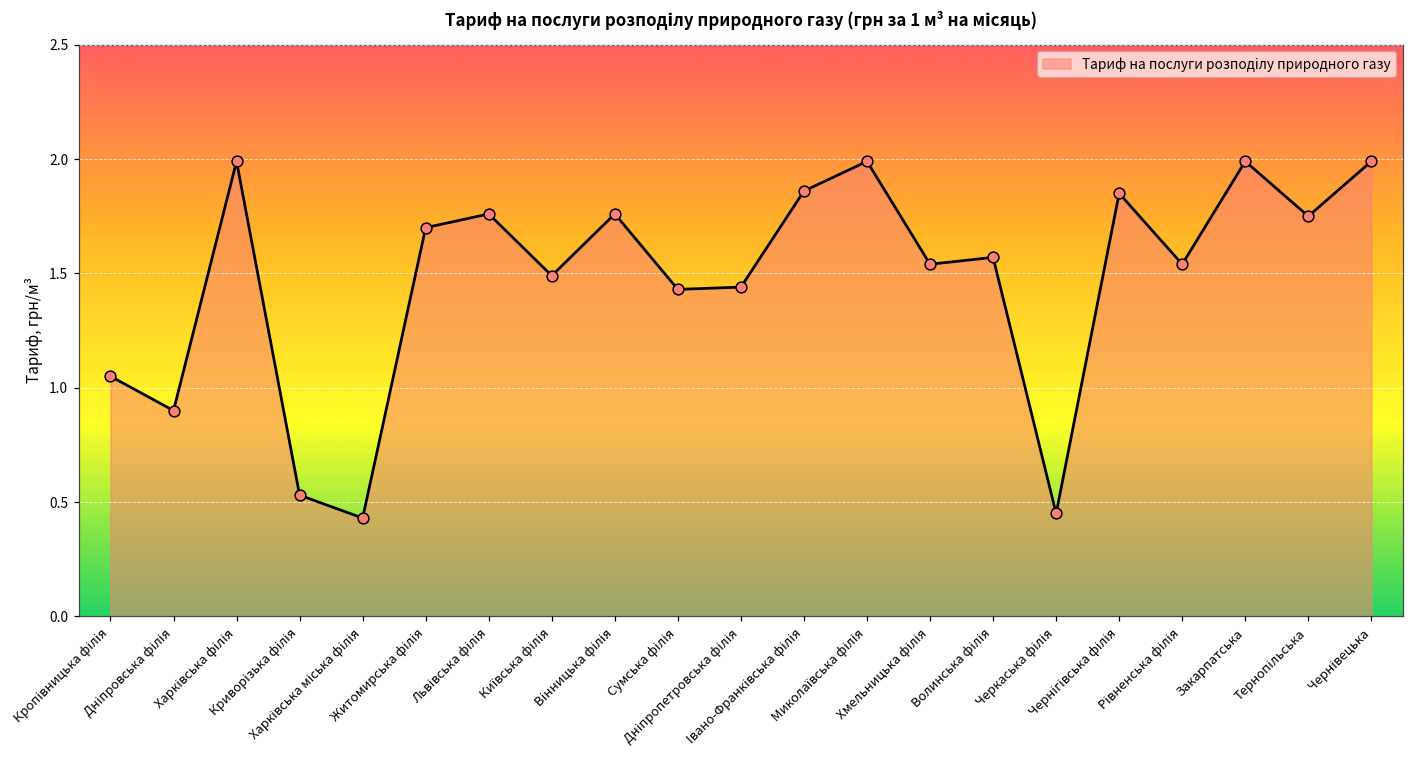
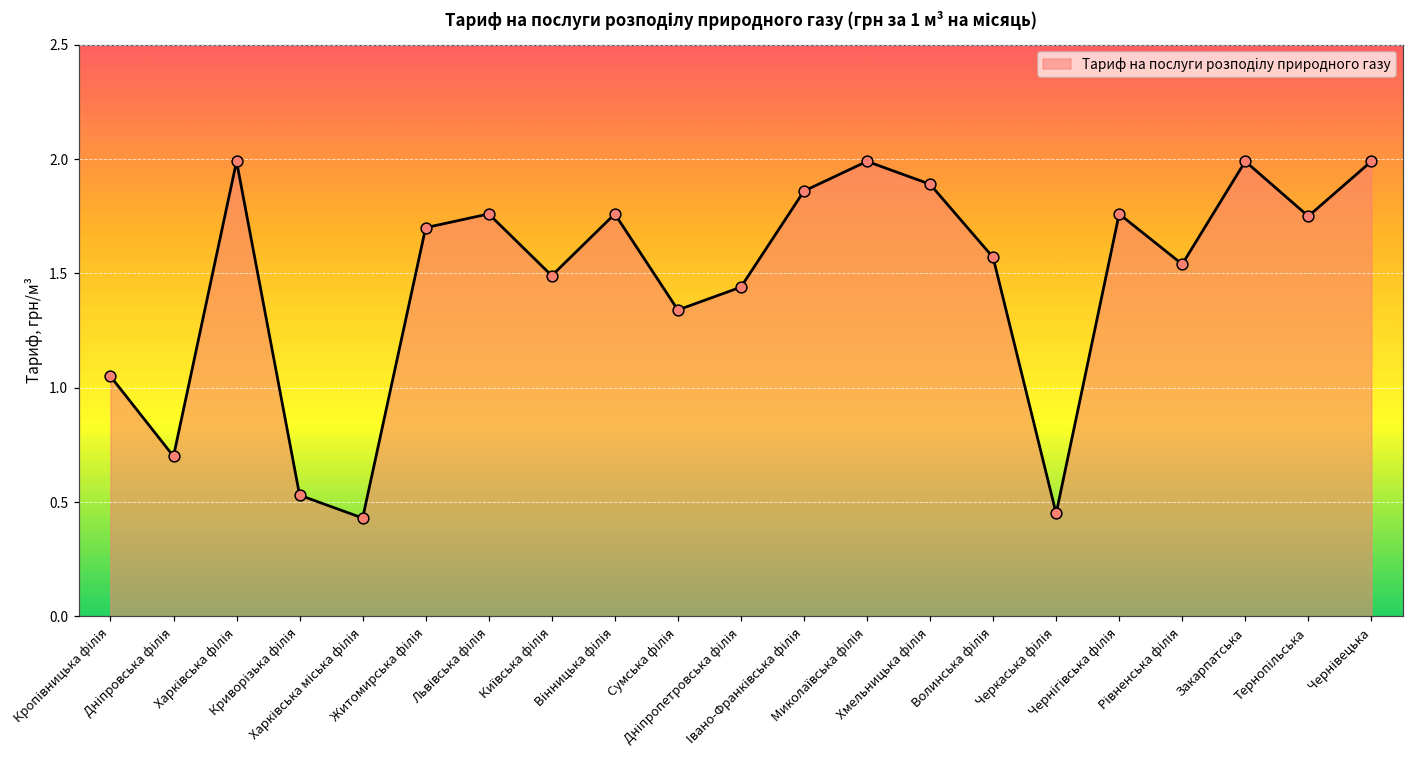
  {
    "Кропівницька філія": 1.05,
-   "Дніпровська філія": 0.9,
+   "Дніпровська філія": 0.7,
    "Харківська філія": 1.99,
    "Криворізька філія": 0.53,
    "Харківська міська філія": 0.43,
    "Житомирська філія": 1.70,
    "Львівська філія": 1.76,
    "Київська філія": 1.49,
    "Вінницька філія": 1.76,
-   "Сумська філія": 1.43,
+   "Сумська філія": 1.34,
    "Дніпропетровська філія": 1.44,
    "Івано-Франківська філія": 1.86,
    "Миколаївська філія": 1.99,
-   "Хмельницька філія": 1.54,
+   "Хмельницька філія": 1.89,
    "Волинська філія": 1.57,
    "Черкаська філія": 0.45,
-   "Чернігівська філія": 1.85,
+   "Чернігівська філія": 1.76,
    "Рівненська філія": 1.54,
    "Закарпатська": 1.99,
    "Тернопільська": 1.75,
    "Чернівецька": 1.99
  }
